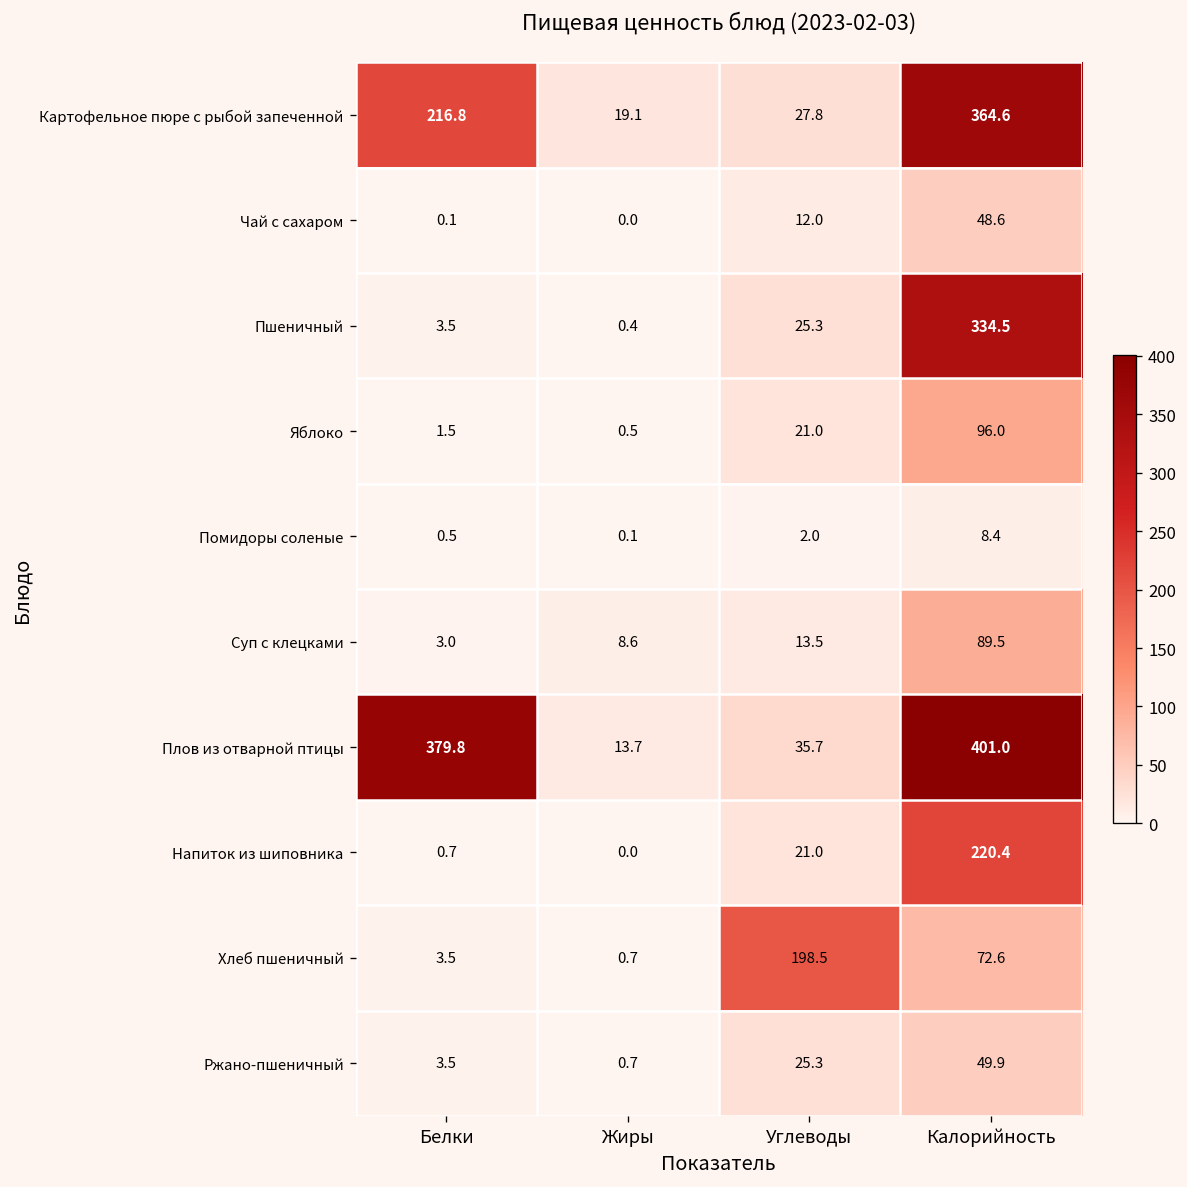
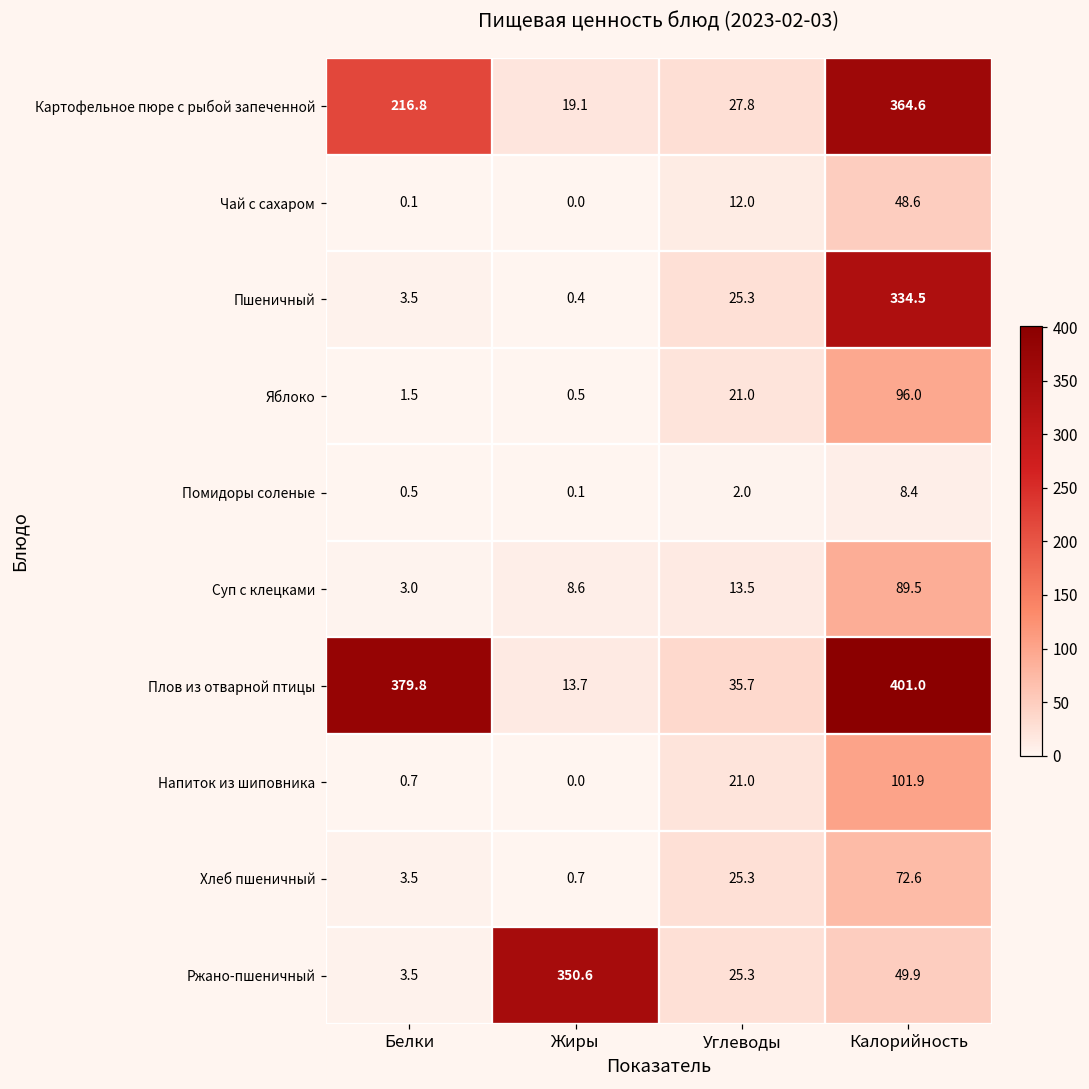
  {
    "Картофельное пюре с рыбой запеченной": {
      "Белки": 216.8,
      "Жиры": 19.1,
      "Углеводы": 27.8,
      "Калорийность": 364.6
    },
    "Чай с сахаром": {
      "Белки": 0.1,
      "Жиры": 0.0,
      "Углеводы": 12.0,
      "Калорийность": 48.6
    },
    "Пшеничный": {
      "Белки": 3.5,
      "Жиры": 0.4,
      "Углеводы": 25.3,
      "Калорийность": 334.5
    },
    "Яблоко": {
      "Белки": 1.5,
      "Жиры": 0.5,
      "Углеводы": 21.0,
      "Калорийность": 96.0
    },
    "Помидоры соленые": {
      "Белки": 0.5,
      "Жиры": 0.1,
      "Углеводы": 2.0,
      "Калорийность": 8.4
    },
    "Суп с клецками": {
      "Белки": 3.0,
      "Жиры": 8.6,
      "Углеводы": 13.5,
      "Калорийность": 89.5
    },
    "Плов из отварной птицы": {
      "Белки": 379.8,
      "Жиры": 13.7,
      "Углеводы": 35.7,
      "Калорийность": 401.0
    },
    "Напиток из шиповника": {
      "Белки": 0.7,
      "Жиры": 0.0,
      "Углеводы": 21.0,
-     "Калорийность": 220.4
+     "Калорийность": 101.9
    },
    "Хлеб пшеничный": {
      "Белки": 3.5,
      "Жиры": 0.7,
-     "Углеводы": 198.5,
+     "Углеводы": 25.3,
      "Калорийность": 72.6
    },
    "Ржано-пшеничный": {
      "Белки": 3.5,
-     "Жиры": 0.7,
+     "Жиры": 350.6,
      "Углеводы": 25.3,
      "Калорийность": 49.9
    }
  }
